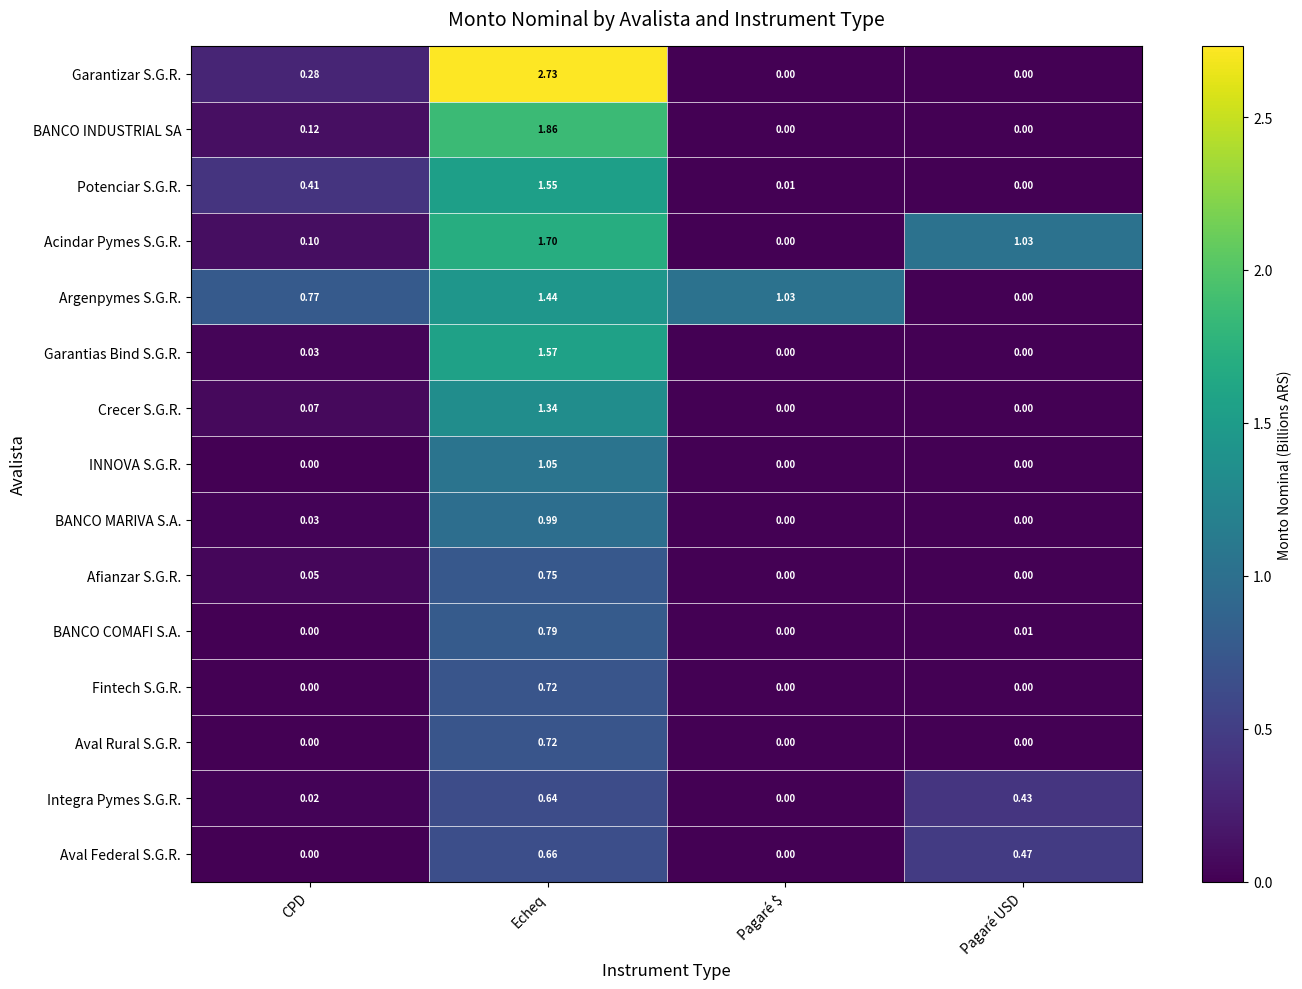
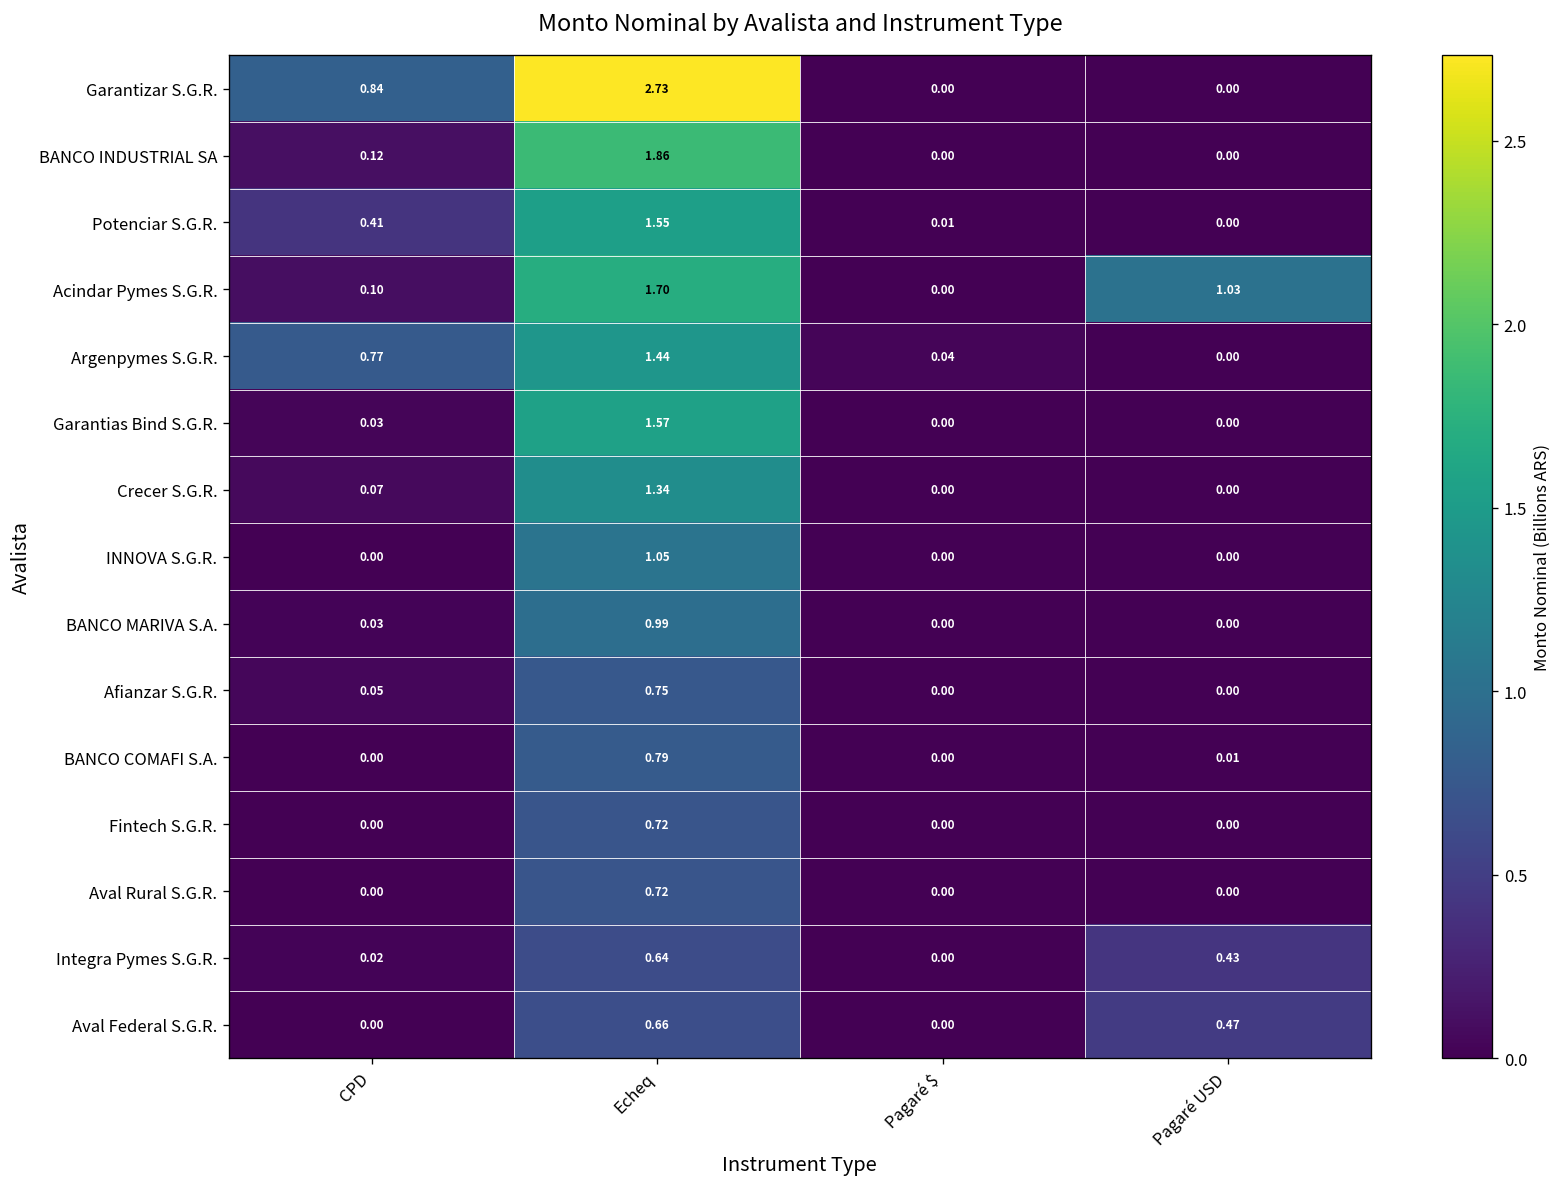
  {
    "Garantizar S.G.R.": {
-     "CPD": 0.28,
+     "CPD": 0.84,
      "Echeq": 2.73,
      "Pagaré $": 0.00,
      "Pagaré USD": 0.00
    },
    "BANCO INDUSTRIAL SA": {
      "CPD": 0.12,
      "Echeq": 1.86,
      "Pagaré $": 0.00,
      "Pagaré USD": 0.00
    },
    "Potenciar S.G.R.": {
      "CPD": 0.41,
      "Echeq": 1.55,
      "Pagaré $": 0.01,
      "Pagaré USD": 0.00
    },
    "Acindar Pymes S.G.R.": {
      "CPD": 0.10,
      "Echeq": 1.70,
      "Pagaré $": 0.00,
      "Pagaré USD": 1.03
    },
    "Argenpymes S.G.R.": {
      "CPD": 0.77,
      "Echeq": 1.44,
-     "Pagaré $": 1.03,
+     "Pagaré $": 0.04,
      "Pagaré USD": 0.00
    },
    "Garantias Bind S.G.R.": {
      "CPD": 0.03,
      "Echeq": 1.57,
      "Pagaré $": 0.00,
      "Pagaré USD": 0.00
    },
    "Crecer S.G.R.": {
      "CPD": 0.07,
      "Echeq": 1.34,
      "Pagaré $": 0.00,
      "Pagaré USD": 0.00
    },
    "INNOVA S.G.R.": {
      "CPD": 0.00,
      "Echeq": 1.05,
      "Pagaré $": 0.00,
      "Pagaré USD": 0.00
    },
    "BANCO MARIVA S.A.": {
      "CPD": 0.03,
      "Echeq": 0.99,
      "Pagaré $": 0.00,
      "Pagaré USD": 0.00
    },
    "Afianzar S.G.R.": {
      "CPD": 0.05,
      "Echeq": 0.75,
      "Pagaré $": 0.00,
      "Pagaré USD": 0.00
    },
    "BANCO COMAFI S.A.": {
      "CPD": 0.00,
      "Echeq": 0.79,
      "Pagaré $": 0.00,
      "Pagaré USD": 0.01
    },
    "Fintech S.G.R.": {
      "CPD": 0.00,
      "Echeq": 0.72,
      "Pagaré $": 0.00,
      "Pagaré USD": 0.00
    },
    "Aval Rural S.G.R.": {
      "CPD": 0.00,
      "Echeq": 0.72,
      "Pagaré $": 0.00,
      "Pagaré USD": 0.00
    },
    "Integra Pymes S.G.R.": {
      "CPD": 0.02,
      "Echeq": 0.64,
      "Pagaré $": 0.00,
      "Pagaré USD": 0.43
    },
    "Aval Federal S.G.R.": {
      "CPD": 0.00,
      "Echeq": 0.66,
      "Pagaré $": 0.00,
      "Pagaré USD": 0.47
    }
  }
